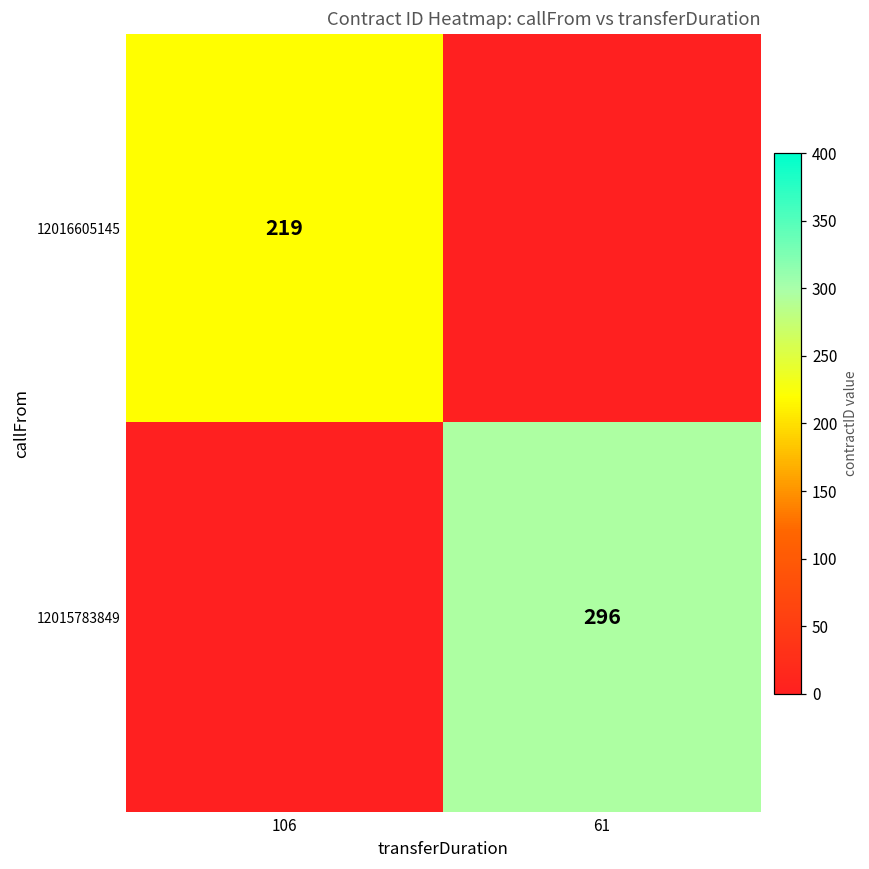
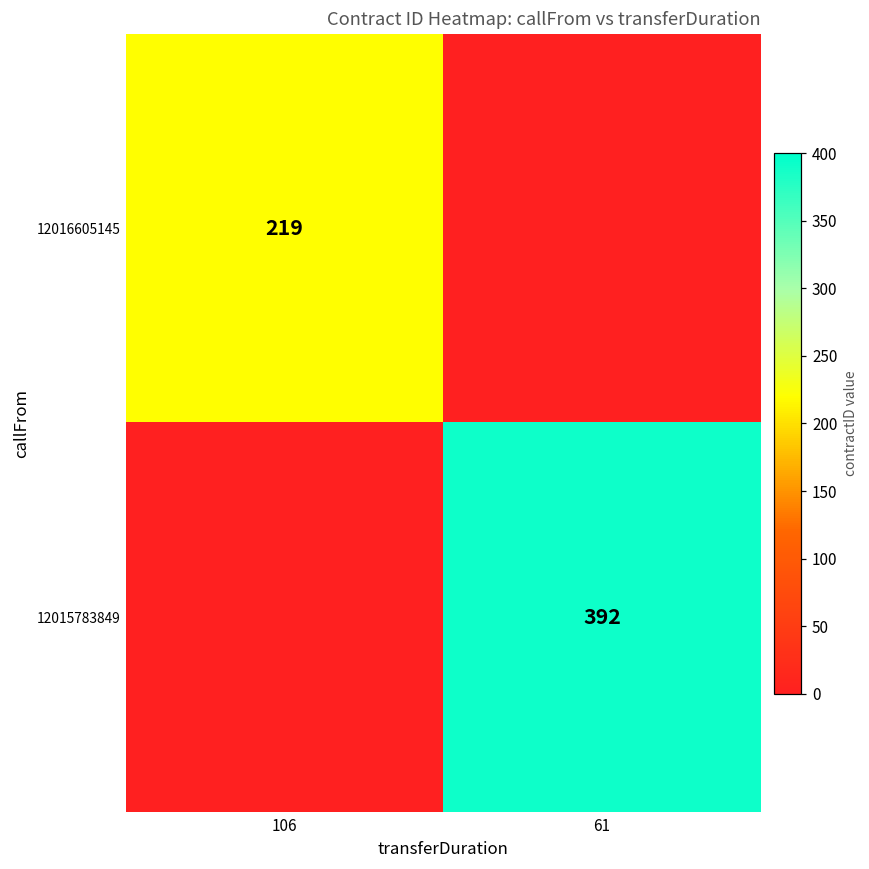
  {
    "12016605145": {
      "106": 219
    },
    "12015783849": {
-     "61": 296
+     "61": 392
    }
  }
